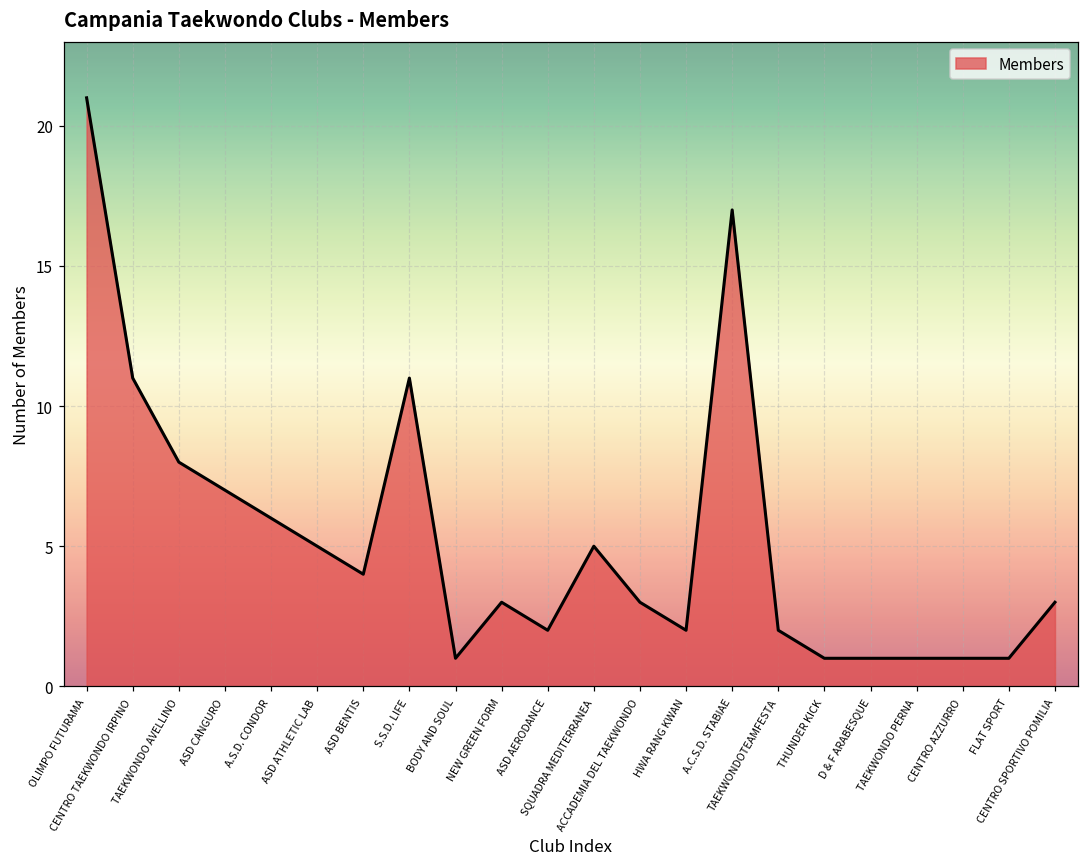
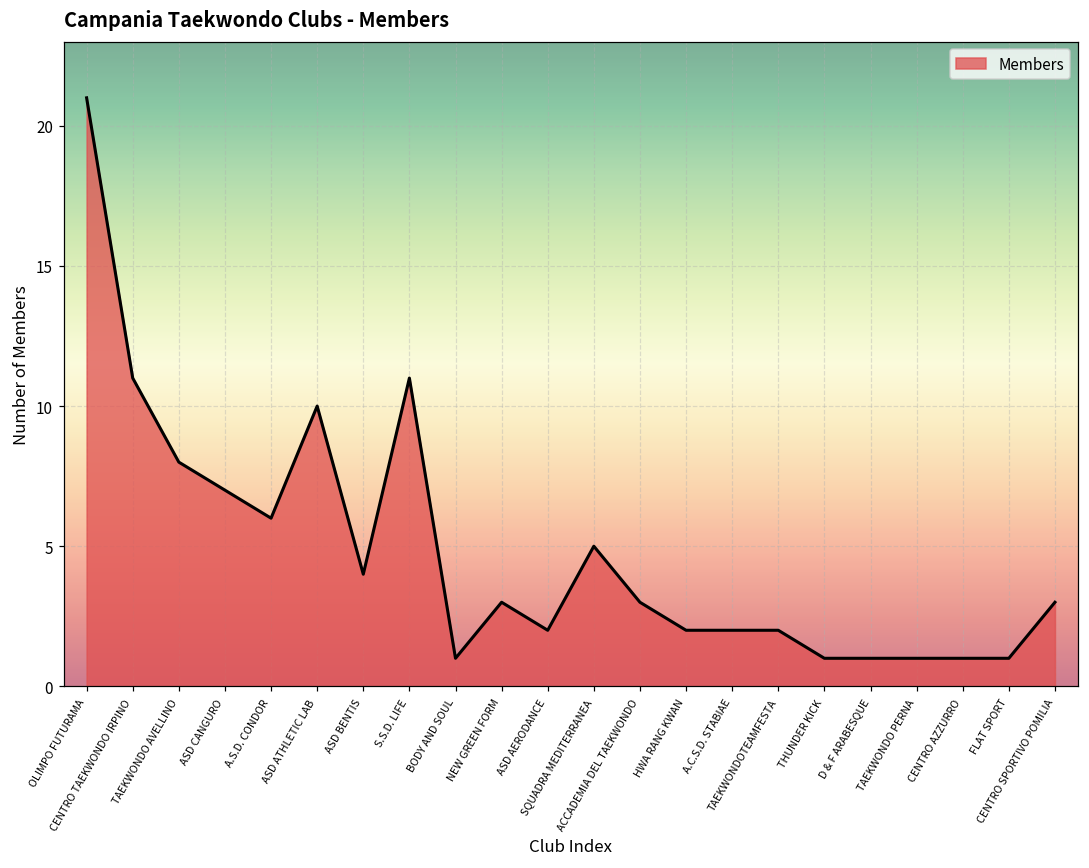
  {
    "OLIMPO FUTURAMA": 21,
    "CENTRO TAEKWONDO IRPINO": 11,
    "TAEKWONDO AVELLINO": 8,
    "ASD CANGURO": 7,
    "A.S.D. CONDOR": 6,
-   "ASD ATHLETIC LAB": 5,
+   "ASD ATHLETIC LAB": 10,
    "ASD BENTIS": 4,
    "S.S.D. LIFE": 11,
    "BODY AND SOUL": 1,
    "NEW GREEN FORM": 3,
    "ASD AERODANCE": 2,
    "SQUADRA MEDITERRANEA": 5,
    "ACCADEMIA DEL TAEKWONDO": 3,
    "HWA RANG KWAN": 2,
-   "A.C.S.D. STABIAE": 17,
+   "A.C.S.D. STABIAE": 2,
    "TAEKWONDOTEAMFESTA": 2,
    "THUNDER KICK": 1,
    "D & F ARABESQUE": 1,
    "TAEKWONDO PERNA": 1,
    "CENTRO AZZURRO": 1,
    "FLAT SPORT": 1,
    "CENTRO SPORTIVO POMILIA": 3
  }
